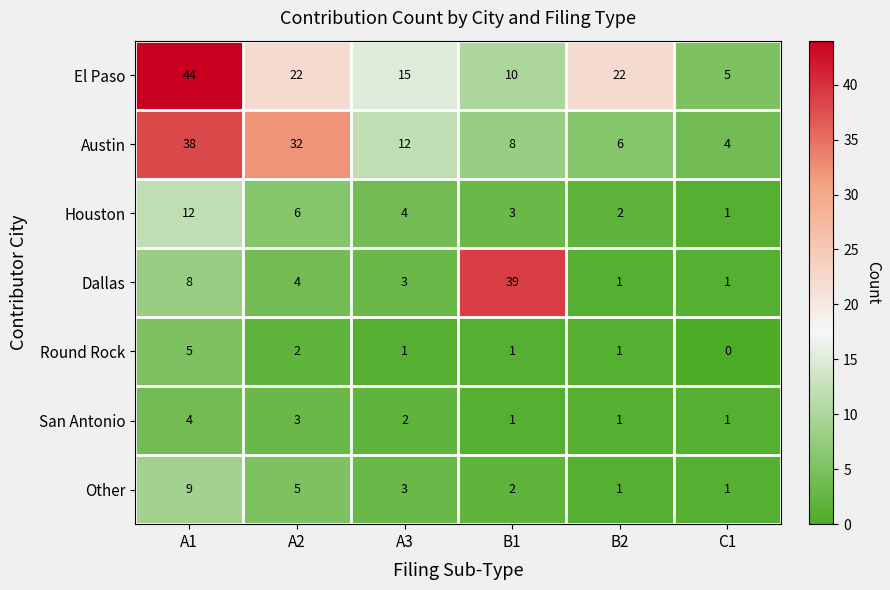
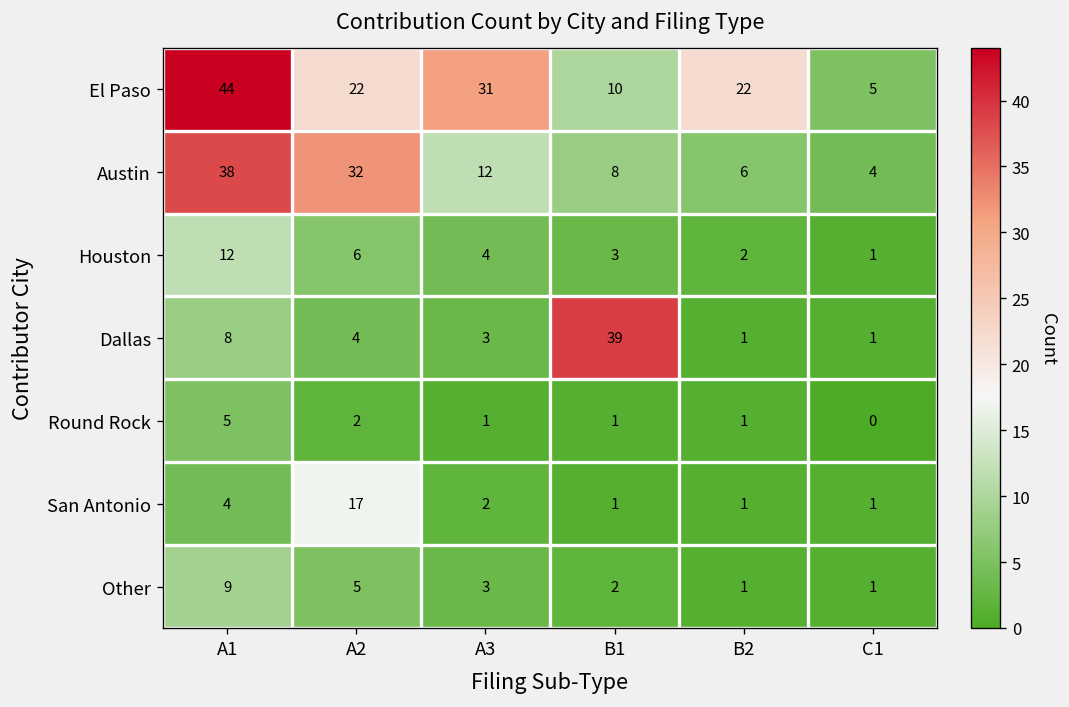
  {
    "El Paso": {
      "A1": 44,
      "A2": 22,
-     "A3": 15,
+     "A3": 31,
      "B1": 10,
      "B2": 22,
      "C1": 5
    },
    "Austin": {
      "A1": 38,
      "A2": 32,
      "A3": 12,
      "B1": 8,
      "B2": 6,
      "C1": 4
    },
    "Houston": {
      "A1": 12,
      "A2": 6,
      "A3": 4,
      "B1": 3,
      "B2": 2,
      "C1": 1
    },
    "Dallas": {
      "A1": 8,
      "A2": 4,
      "A3": 3,
      "B1": 39,
      "B2": 1,
      "C1": 1
    },
    "Round Rock": {
      "A1": 5,
      "A2": 2,
      "A3": 1,
      "B1": 1,
      "B2": 1,
      "C1": 0
    },
    "San Antonio": {
      "A1": 4,
-     "A2": 3,
+     "A2": 17,
      "A3": 2,
      "B1": 1,
      "B2": 1,
      "C1": 1
    },
    "Other": {
      "A1": 9,
      "A2": 5,
      "A3": 3,
      "B1": 2,
      "B2": 1,
      "C1": 1
    }
  }
